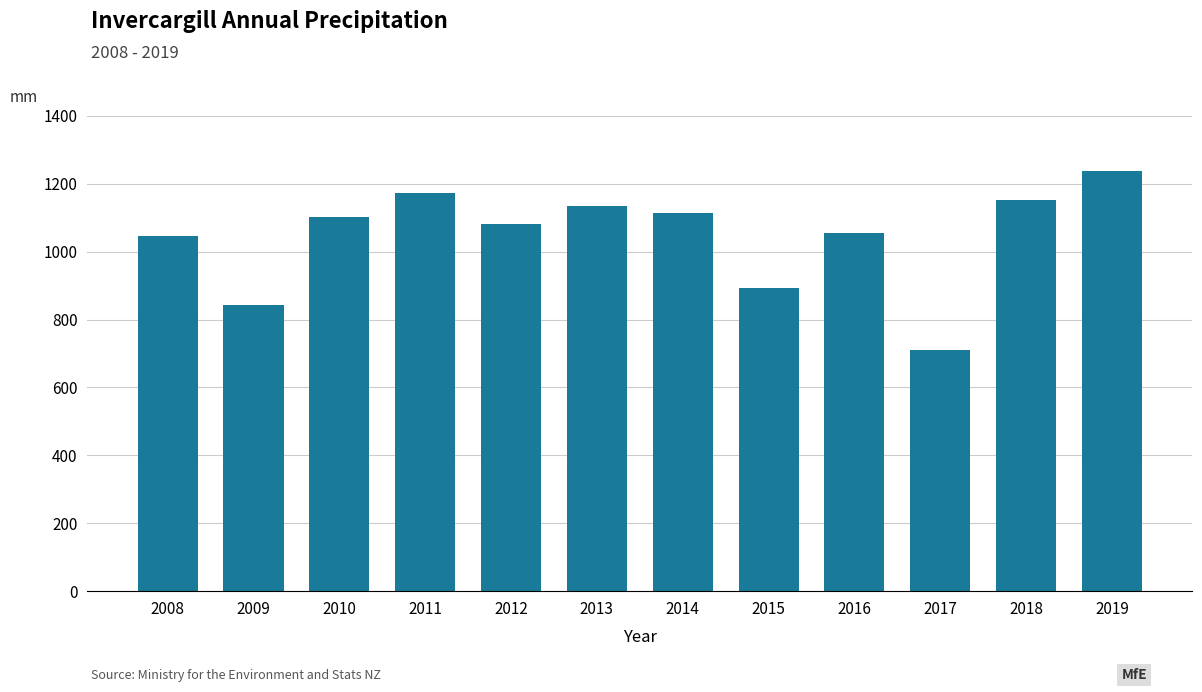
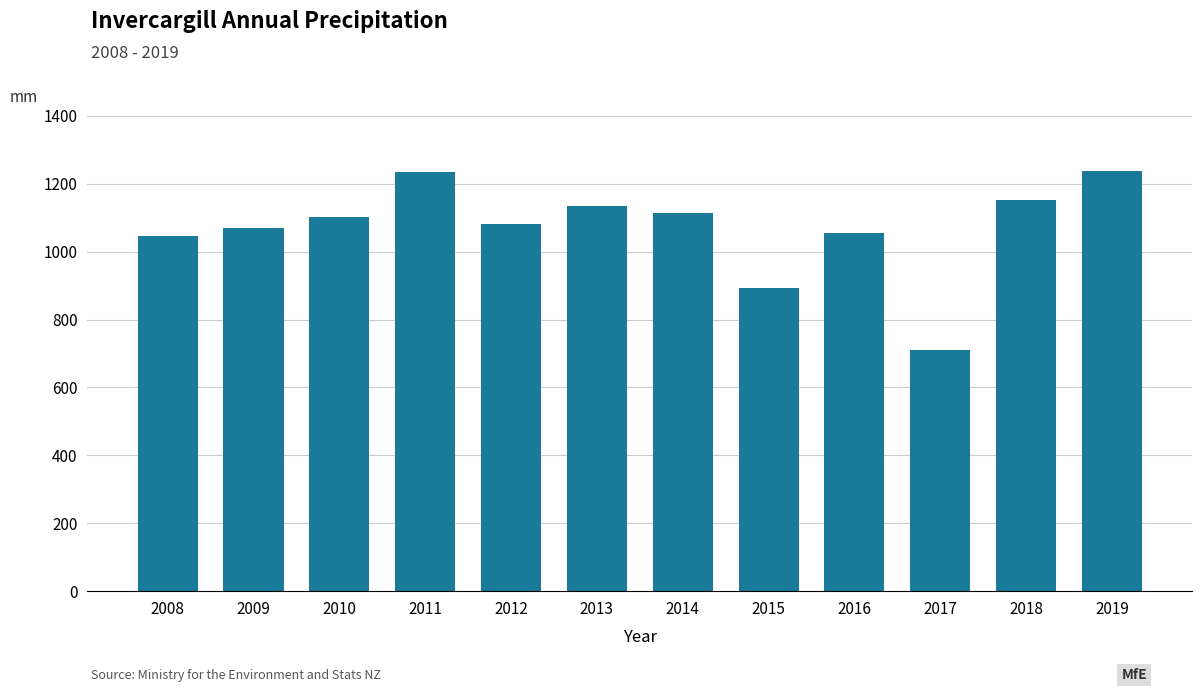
  {
    "2008": 1050,
-   "2009": 840,
+   "2009": 1070,
    "2010": 1100,
-   "2011": 1170,
+   "2011": 1230,
    "2012": 1080,
    "2013": 1140,
    "2014": 1110,
    "2015": 890,
    "2016": 1060,
    "2017": 710,
    "2018": 1150,
    "2019": 1240
  }
